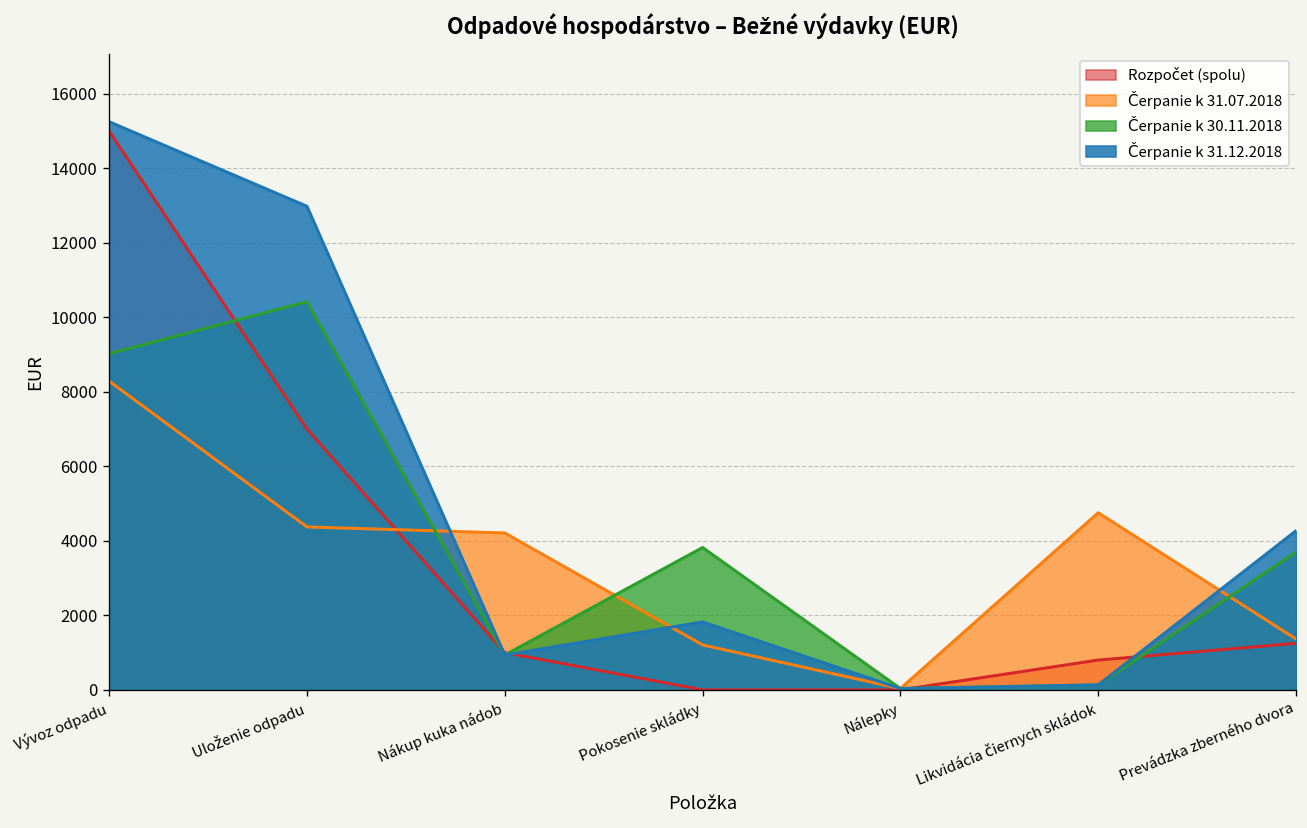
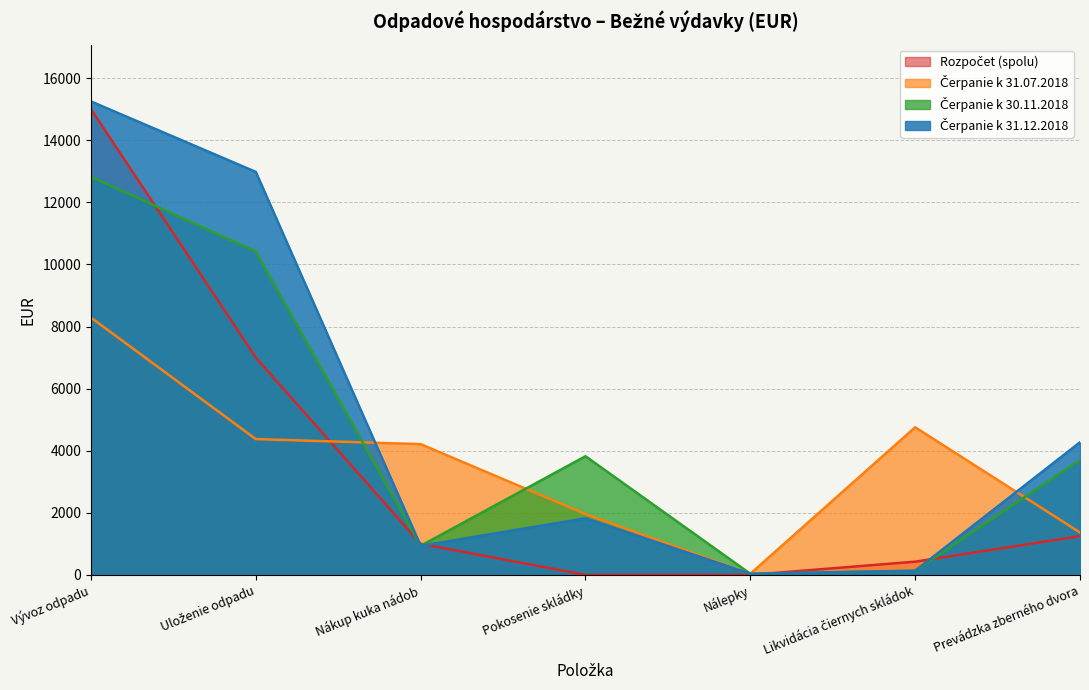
  {
    "Rozpočet (spolu)": {
      "Vývoz odpadu": 15000,
      "Uloženie odpadu": 7000,
      "Pokosenie skládky": 0,
-     "Likvidácia čiernych skládok": 800,
+     "Likvidácia čiernych skládok": 400,
      "Prevádzka zberného dvora": 1300
    },
    "Čerpanie k 31.07.2018": {
      "Vývoz odpadu": 8300,
      "Uloženie odpadu": 4400,
      "Nákup kuka nádob": 4200,
-     "Pokosenie skládky": 1200,
+     "Pokosenie skládky": 2000,
      "Likvidácia čiernych skládok": 4800,
      "Prevádzka zberného dvora": 1400
    },
    "Čerpanie k 30.11.2018": {
-     "Vývoz odpadu": 9000,
+     "Vývoz odpadu": 12800,
      "Uloženie odpadu": 10400,
      "Pokosenie skládky": 3800,
      "Prevádzka zberného dvora": 3700
    },
    "Čerpanie k 31.12.2018": {
      "Vývoz odpadu": 15300,
      "Uloženie odpadu": 13000,
      "Pokosenie skládky": 1800,
      "Prevádzka zberného dvora": 4300
    }
  }
